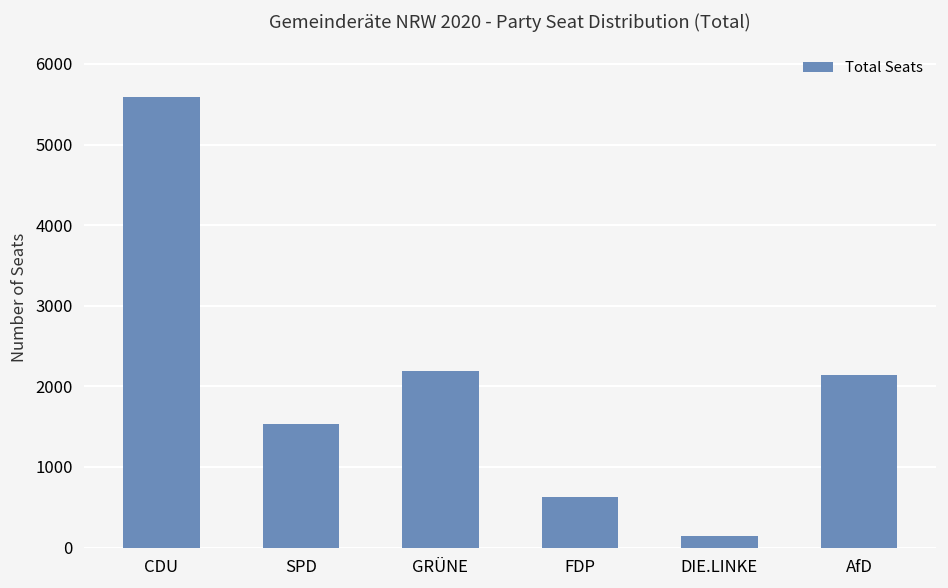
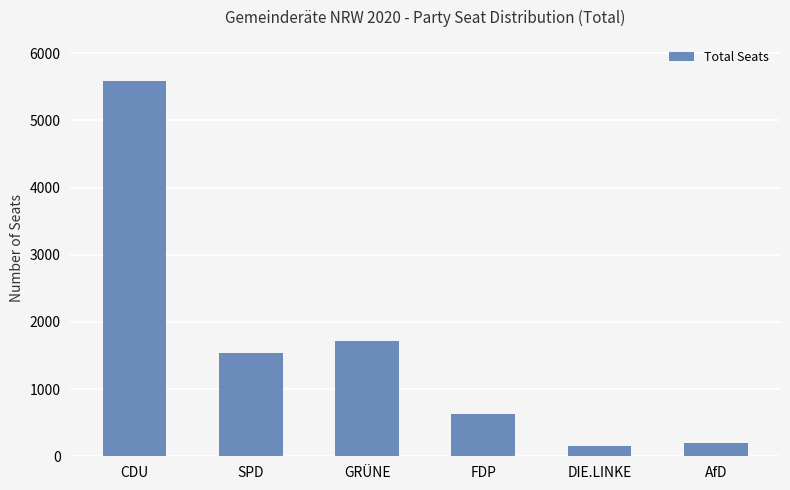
  {
    "CDU": 5600,
    "SPD": 1500,
-   "GRÜNE": 2200,
+   "GRÜNE": 1700,
    "FDP": 600,
    "DIE.LINKE": 100,
-   "AfD": 2100
+   "AfD": 200
  }
